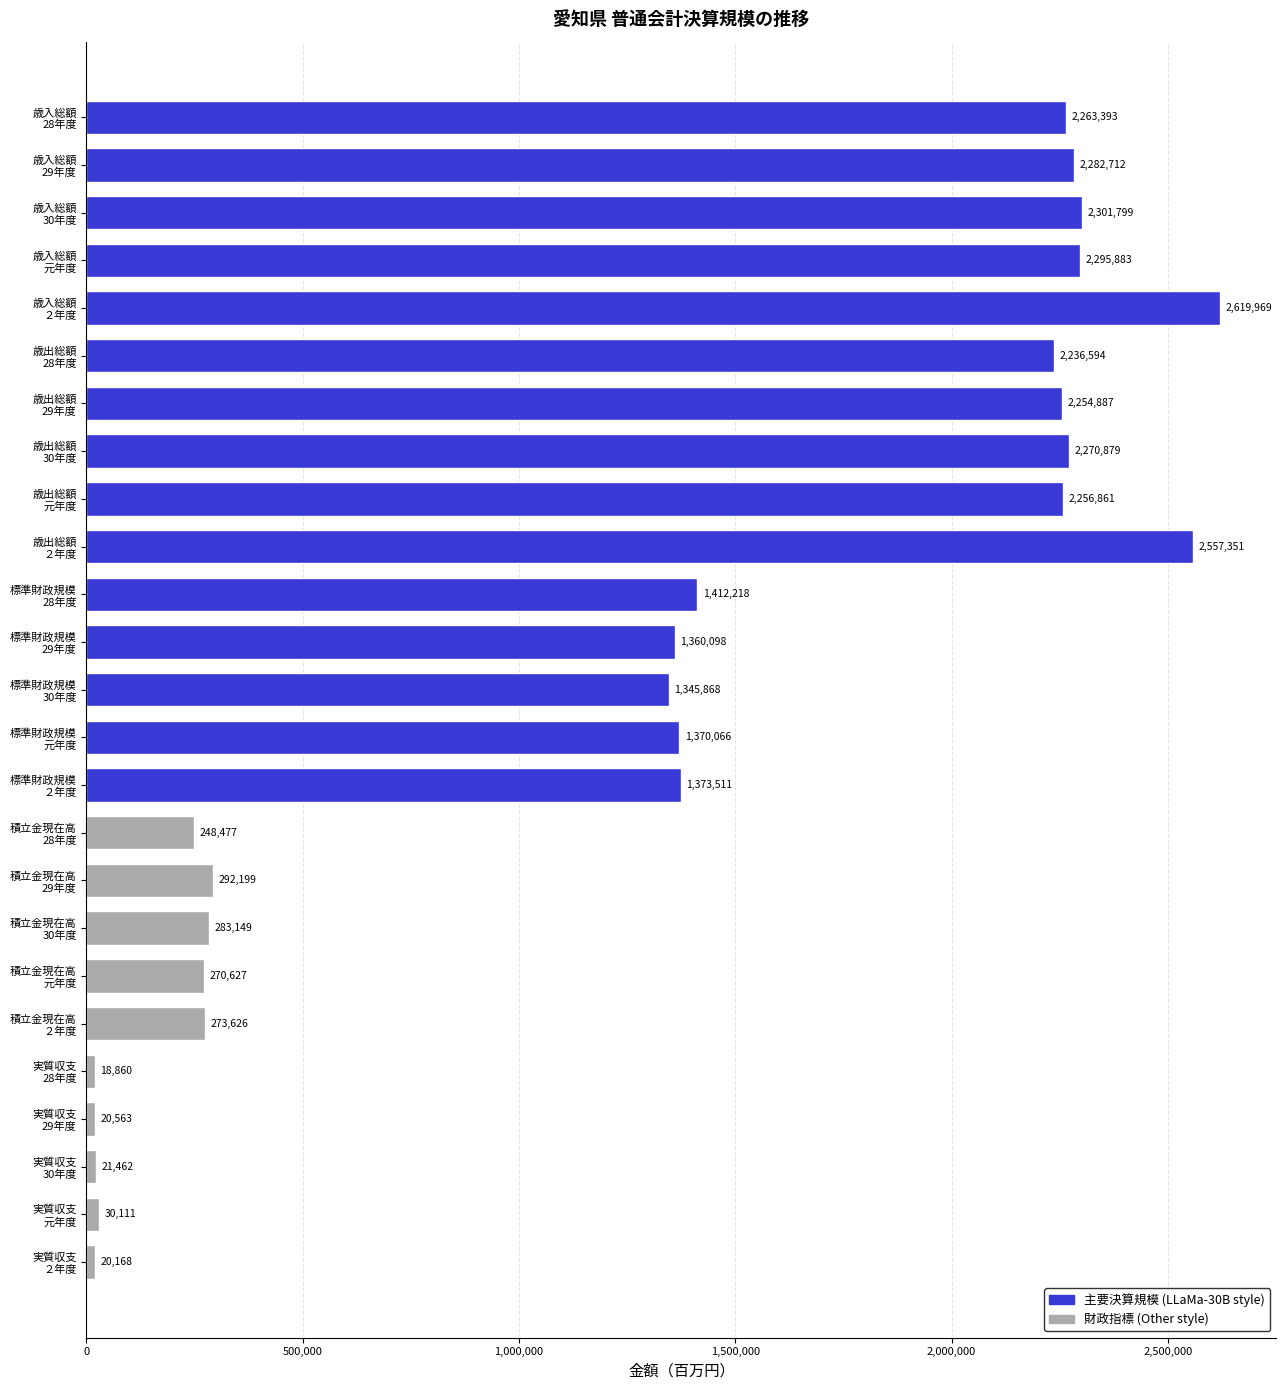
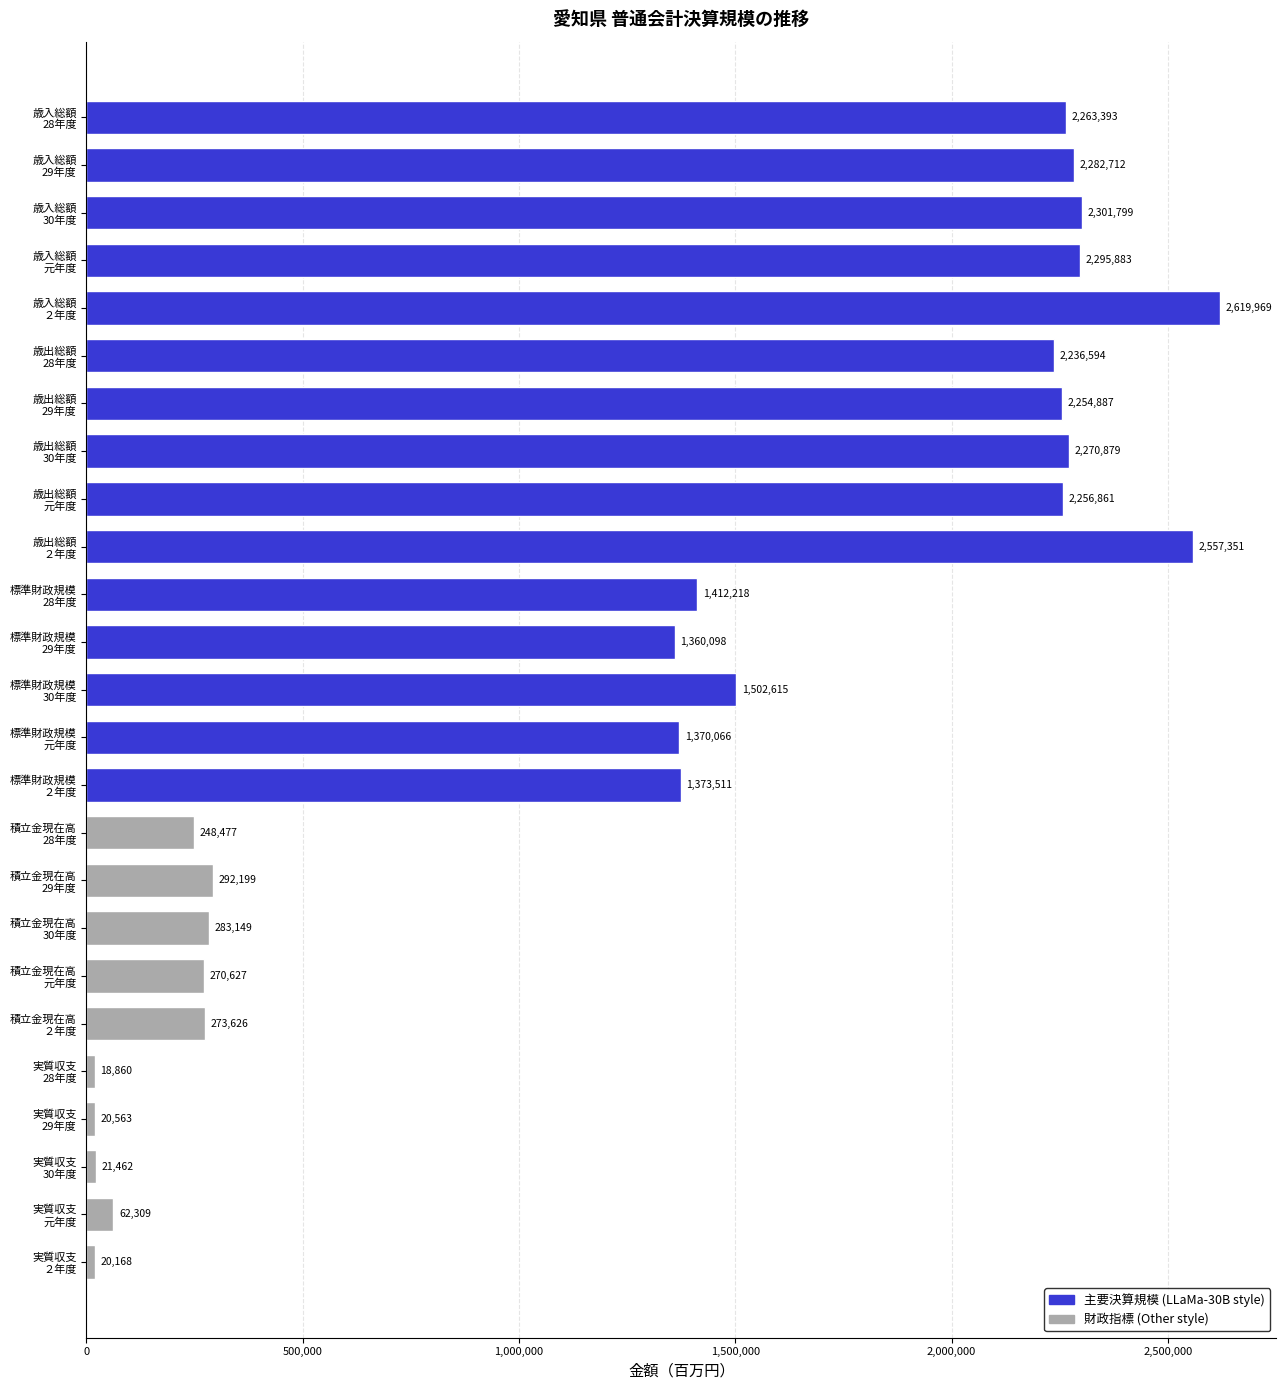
  {
    "歳入総額 28年度": "2,263,393",
    "歳入総額 29年度": "2,282,712",
    "歳入総額 30年度": "2,301,799",
    "歳入総額 元年度": "2,295,883",
    "歳入総額 ２年度": "2,619,969",
    "歳出総額 28年度": "2,236,594",
    "歳出総額 29年度": "2,254,887",
    "歳出総額 30年度": "2,270,879",
    "歳出総額 元年度": "2,256,861",
    "歳出総額 ２年度": "2,557,351",
    "標準財政規模 28年度": "1,412,218",
    "標準財政規模 29年度": "1,360,098",
-   "標準財政規模 30年度": "1,345,868",
+   "標準財政規模 30年度": "1,502,615",
    "標準財政規模 元年度": "1,370,066",
    "標準財政規模 ２年度": "1,373,511",
    "積立金現在高 28年度": "248,477",
    "積立金現在高 29年度": "292,199",
    "積立金現在高 30年度": "283,149",
    "積立金現在高 元年度": "270,627",
    "積立金現在高 ２年度": "273,626",
    "実質収支 28年度": "18,860",
    "実質収支 29年度": "20,563",
    "実質収支 30年度": "21,462",
-   "実質収支 元年度": "30,111",
+   "実質収支 元年度": "62,309",
    "実質収支 ２年度": "20,168"
  }
